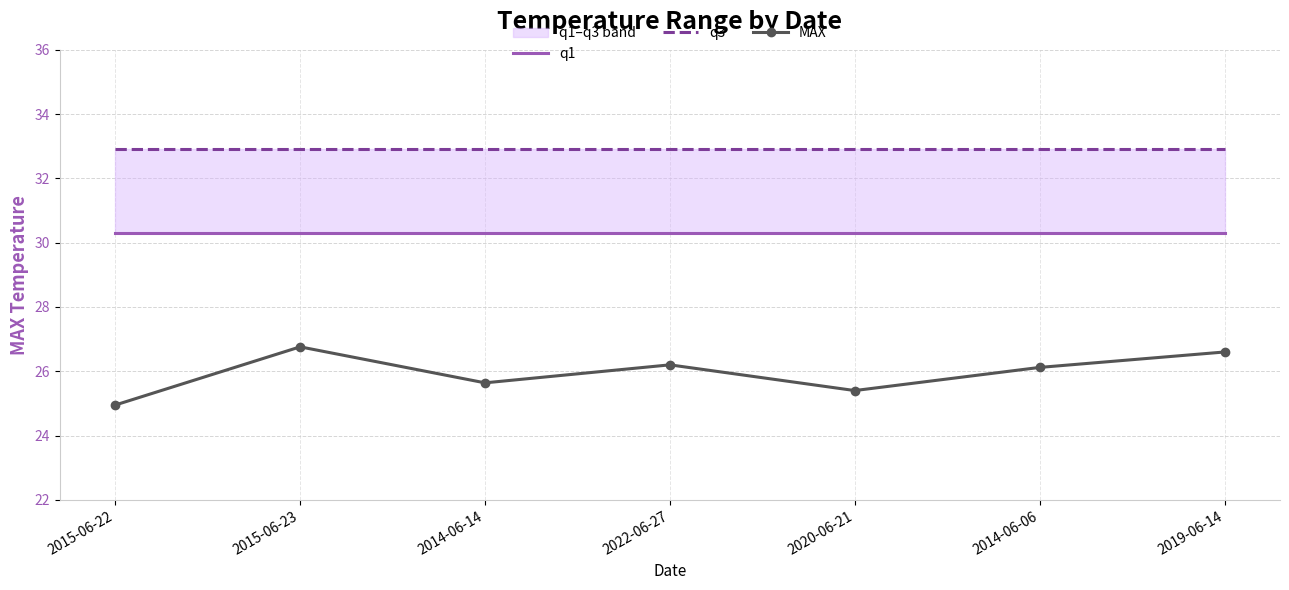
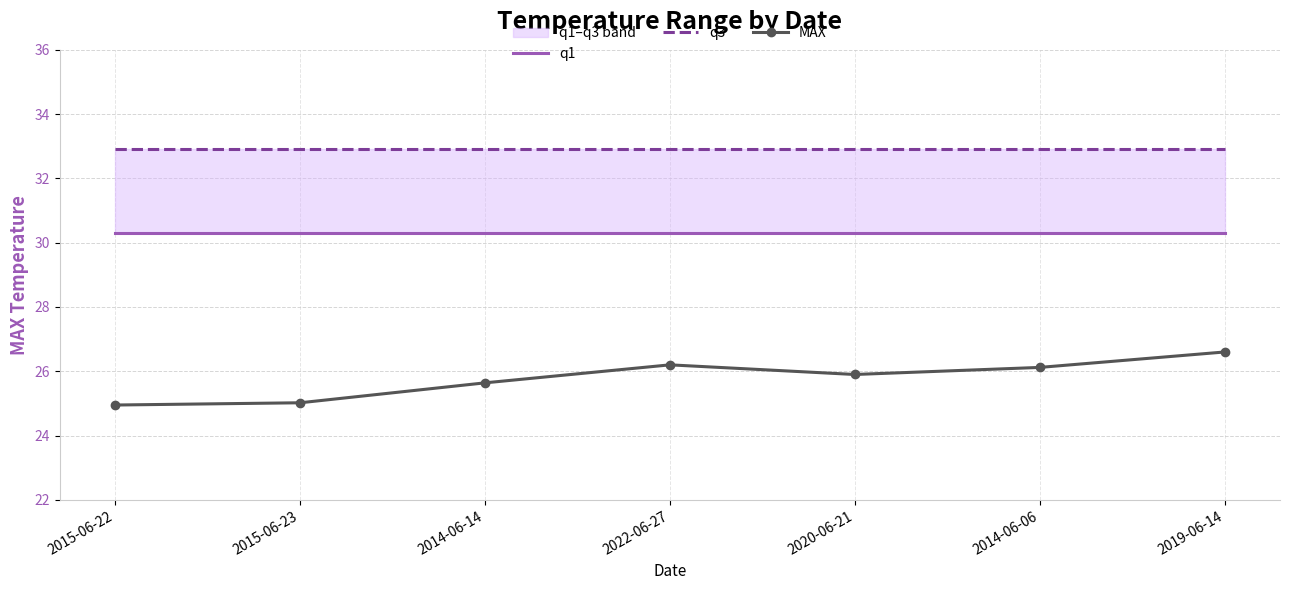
  {
    "q1": {
      "2015-06-22": 30.3,
      "2015-06-23": 30.3,
      "2014-06-14": 30.3,
      "2022-06-27": 30.3,
      "2020-06-21": 30.3,
      "2014-06-06": 30.3,
      "2019-06-14": 30.3
    },
    "q1–q3 band": {
      "2015-06-22": 32.9,
      "2015-06-23": 32.9,
      "2014-06-14": 32.9,
      "2022-06-27": 32.9,
      "2020-06-21": 32.9,
      "2014-06-06": 32.9,
      "2019-06-14": 32.9
    },
    "MAX": {
      "2015-06-22": 25.0,
-     "2015-06-23": 26.8,
+     "2015-06-23": 25.0,
      "2014-06-14": 25.6,
      "2022-06-27": 26.2,
-     "2020-06-21": 25.4,
+     "2020-06-21": 25.9,
      "2014-06-06": 26.1,
      "2019-06-14": 26.6
    }
  }
